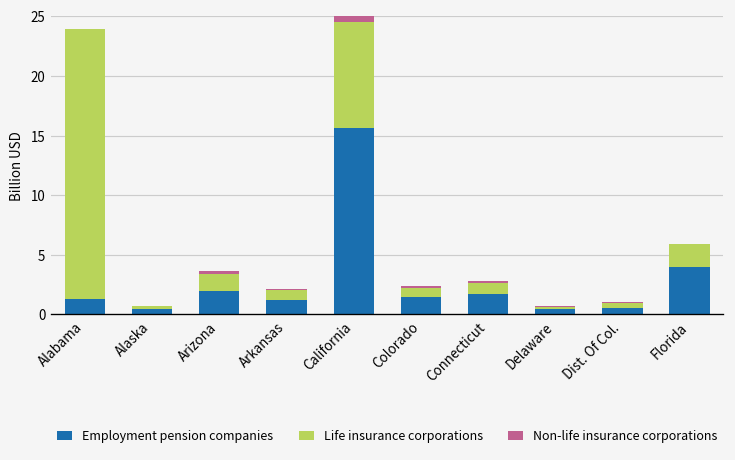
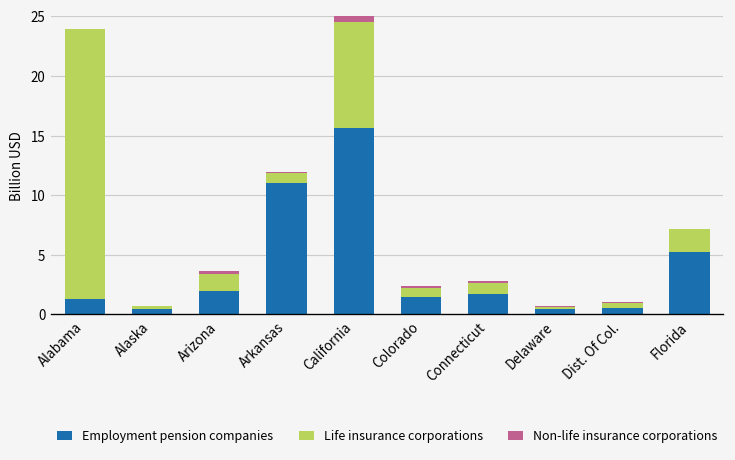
  {
    "Employment pension companies": {
      "Alabama": 1,
      "Alaska": 0,
      "Arizona": 2,
-     "Arkansas": 1,
+     "Arkansas": 11,
      "California": 16,
      "Colorado": 1,
      "Connecticut": 2,
      "Delaware": 0,
      "Dist. Of Col.": 1,
-     "Florida": 4
+     "Florida": 5
    },
    "Life insurance corporations": {
      "Alabama": 23,
      "Alaska": 0,
      "Arizona": 1,
      "Arkansas": 1,
      "California": 9,
      "Colorado": 1,
      "Connecticut": 1,
      "Dist. Of Col.": 0,
      "Florida": 2
    },
    "Non-life insurance corporations": {
      "Alabama": 0,
      "Alaska": 0,
      "Arizona": 0,
      "Florida": 0
    }
  }
